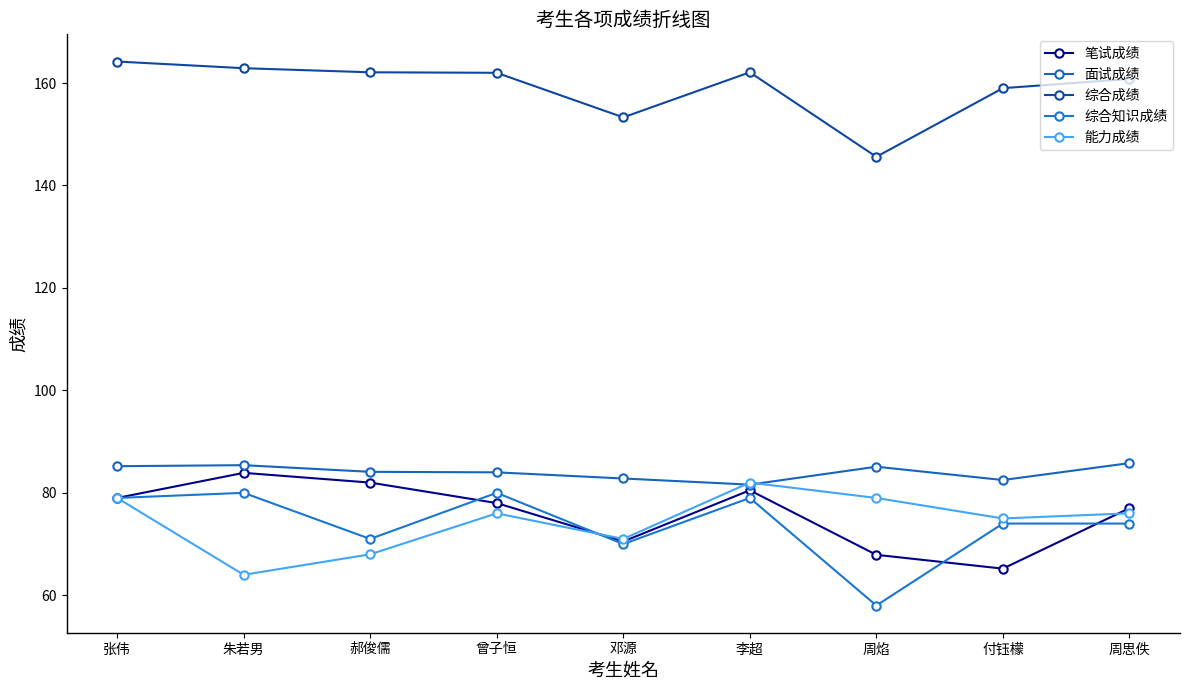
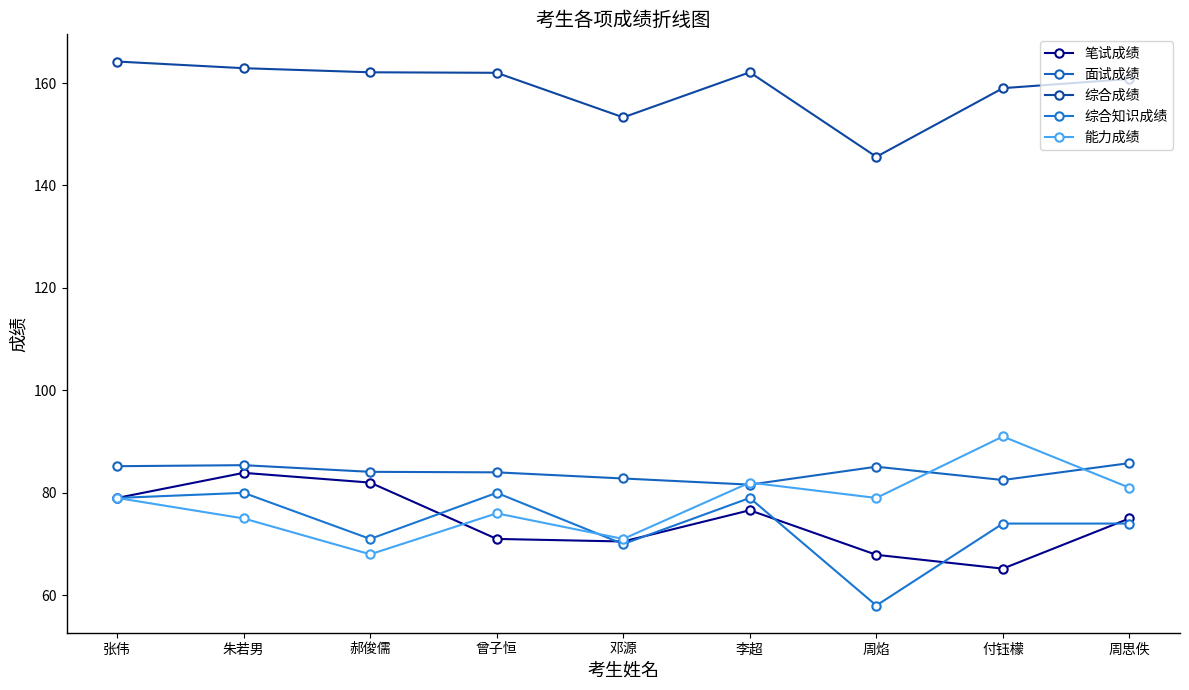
  {
    "笔试成绩": {
      "朱若男": 84,
      "郝俊儒": 82,
-     "曾子恒": 78,
+     "曾子恒": 71,
      "邓源": 71,
-     "李超": 81,
+     "李超": 77,
      "周焰": 68,
      "付钰檬": 65,
-     "周思佚": 77
+     "周思佚": 75
    },
    "能力成绩": {
-     "朱若男": 64,
+     "朱若男": 75,
      "郝俊儒": 68,
      "曾子恒": 76,
      "邓源": 71,
      "周焰": 79,
-     "付钰檬": 75,
-     "周思佚": 76
+     "付钰檬": 91,
+     "周思佚": 81
    }
  }
